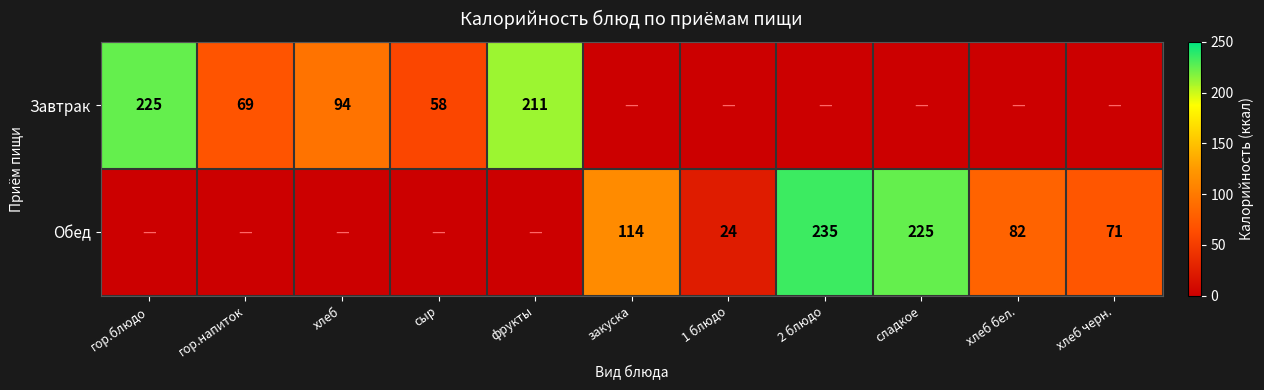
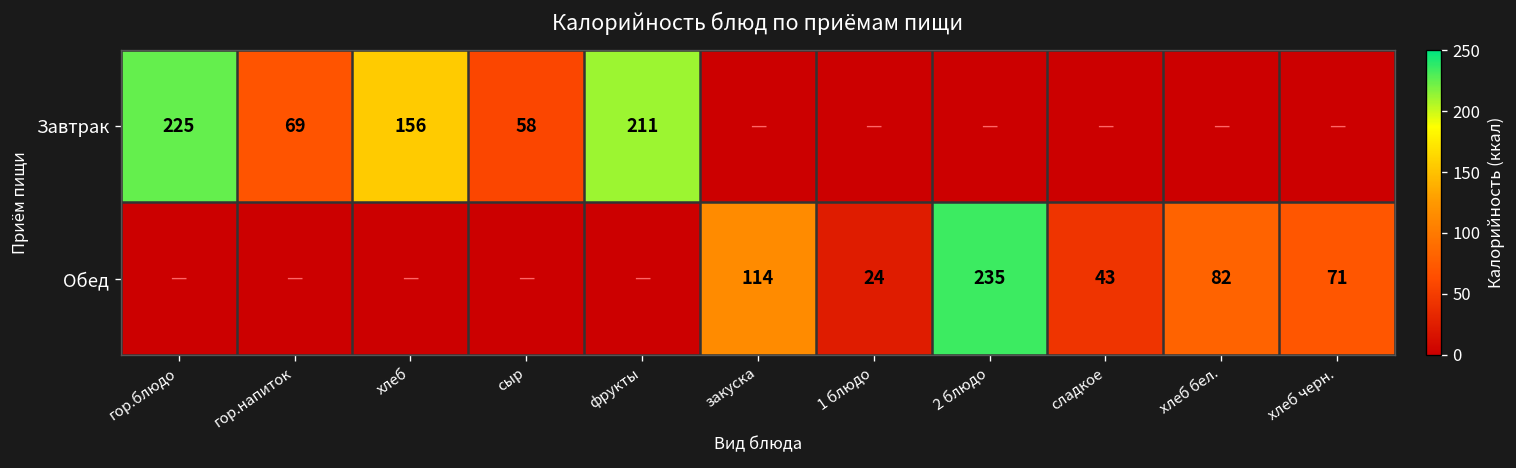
  {
    "Завтрак": {
      "гор.блюдо": 225,
      "гор.напиток": 69,
-     "хлеб": 94,
+     "хлеб": 156,
      "сыр": 58,
      "фрукты": 211
    },
    "Обед": {
      "закуска": 114,
      "1 блюдо": 24,
      "2 блюдо": 235,
-     "сладкое": 225,
+     "сладкое": 43,
      "хлеб бел.": 82,
      "хлеб черн.": 71
    }
  }
